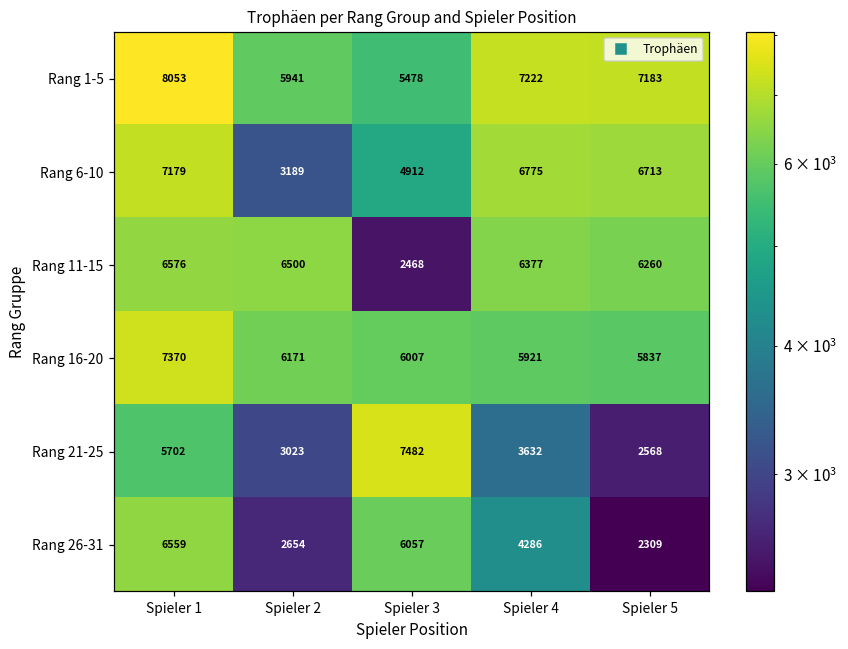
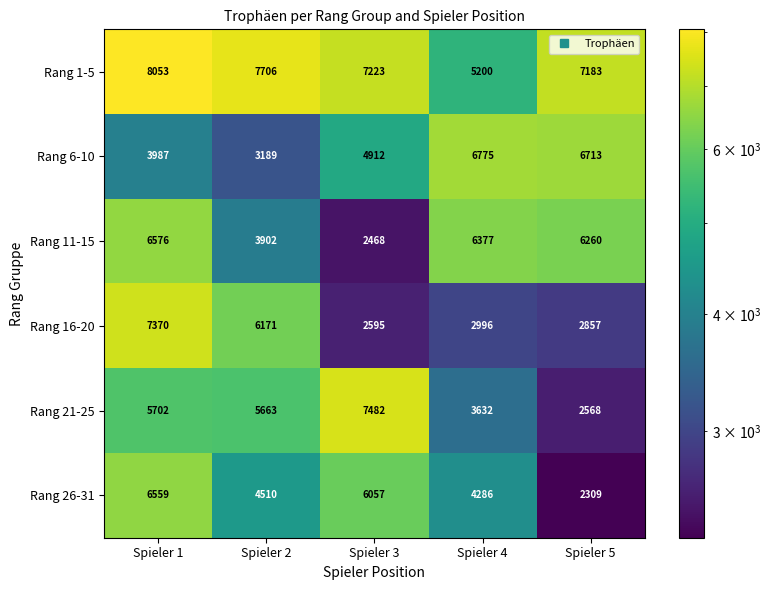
  {
    "Rang 1-5": {
      "Spieler 1": 8053,
-     "Spieler 2": 5941,
-     "Spieler 3": 5478,
-     "Spieler 4": 7222,
+     "Spieler 2": 7706,
+     "Spieler 3": 7223,
+     "Spieler 4": 5200,
      "Spieler 5": 7183
    },
    "Rang 6-10": {
-     "Spieler 1": 7179,
+     "Spieler 1": 3987,
      "Spieler 2": 3189,
      "Spieler 3": 4912,
      "Spieler 4": 6775,
      "Spieler 5": 6713
    },
    "Rang 11-15": {
      "Spieler 1": 6576,
-     "Spieler 2": 6500,
+     "Spieler 2": 3902,
      "Spieler 3": 2468,
      "Spieler 4": 6377,
      "Spieler 5": 6260
    },
    "Rang 16-20": {
      "Spieler 1": 7370,
      "Spieler 2": 6171,
-     "Spieler 3": 6007,
-     "Spieler 4": 5921,
-     "Spieler 5": 5837
+     "Spieler 3": 2595,
+     "Spieler 4": 2996,
+     "Spieler 5": 2857
    },
    "Rang 21-25": {
      "Spieler 1": 5702,
-     "Spieler 2": 3023,
+     "Spieler 2": 5663,
      "Spieler 3": 7482,
      "Spieler 4": 3632,
      "Spieler 5": 2568
    },
    "Rang 26-31": {
      "Spieler 1": 6559,
-     "Spieler 2": 2654,
+     "Spieler 2": 4510,
      "Spieler 3": 6057,
      "Spieler 4": 4286,
      "Spieler 5": 2309
    }
  }
